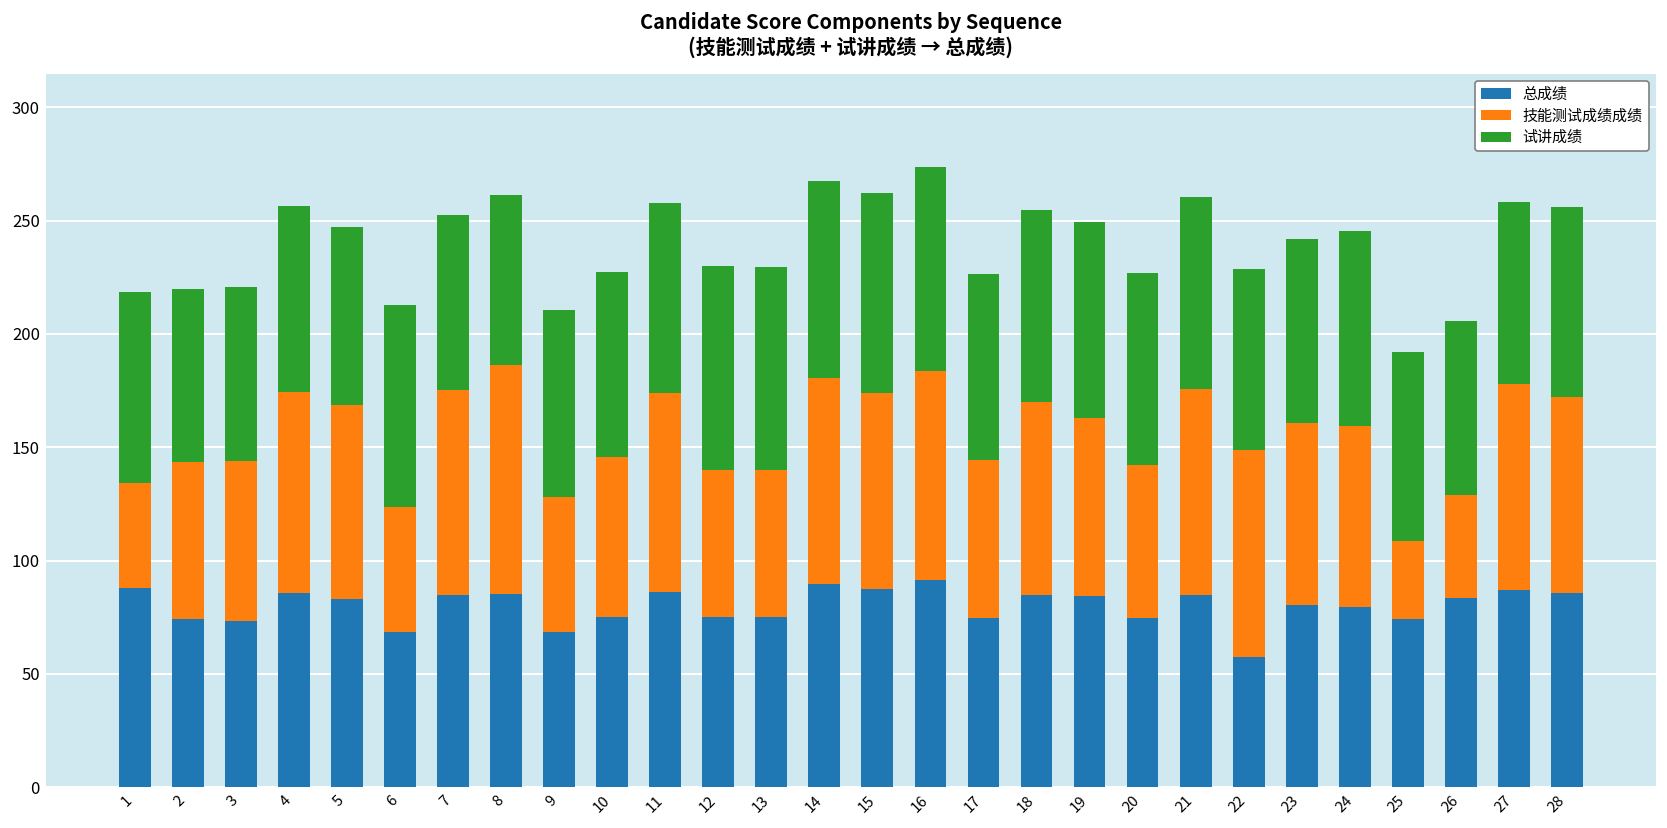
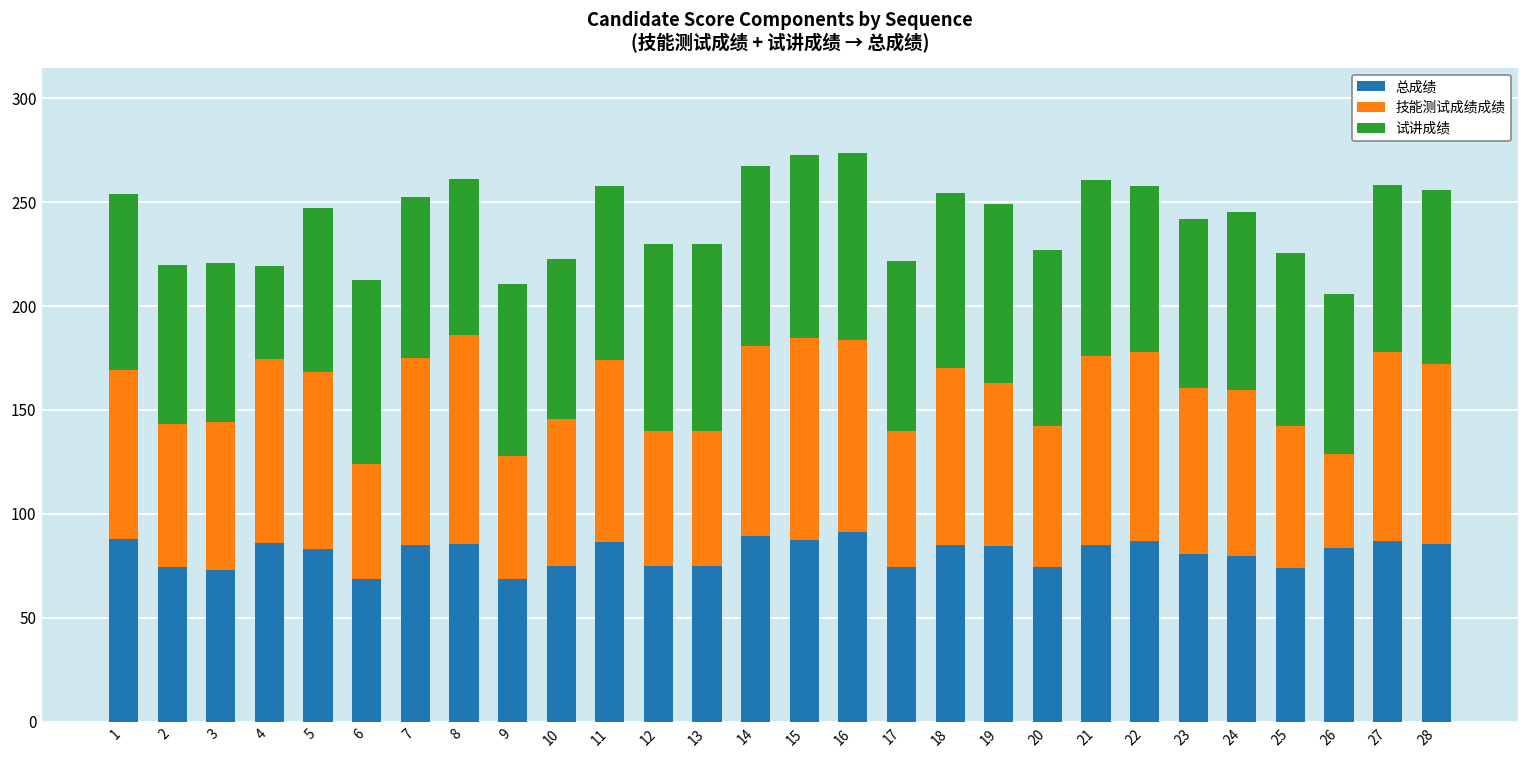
  {
    "总成绩": {
      "1": 88,
      "2": 74,
      "3": 73,
      "4": 86,
      "5": 83,
      "6": 69,
      "7": 85,
      "8": 85,
      "9": 69,
      "10": 75,
      "11": 86,
      "12": 75,
      "13": 75,
      "14": 89,
      "15": 87,
      "16": 91,
      "17": 75,
      "18": 85,
      "19": 84,
      "20": 75,
      "21": 85,
-     "22": 58,
+     "22": 87,
      "23": 81,
      "24": 80,
      "25": 74,
      "26": 83,
      "27": 87,
      "28": 86
    },
    "技能测试成绩成绩": {
-     "1": 46,
+     "1": 81,
      "2": 69,
      "3": 71,
      "4": 89,
      "5": 86,
      "6": 55,
      "7": 90,
      "8": 101,
      "9": 59,
      "10": 71,
      "11": 88,
      "12": 65,
      "13": 65,
      "14": 91,
-     "15": 87,
+     "15": 98,
      "16": 92,
-     "17": 70,
+     "17": 65,
      "18": 85,
      "19": 78,
      "20": 68,
      "21": 91,
      "22": 91,
      "23": 80,
      "24": 80,
-     "25": 35,
+     "25": 68,
      "26": 46,
      "27": 91,
      "28": 87
    },
    "试讲成绩": {
      "1": 85,
      "2": 76,
      "3": 77,
-     "4": 82,
+     "4": 45,
      "5": 79,
      "6": 89,
      "7": 77,
      "8": 75,
      "9": 83,
-     "10": 82,
+     "10": 77,
      "11": 84,
      "12": 90,
      "13": 90,
      "14": 87,
      "15": 88,
      "16": 90,
      "17": 82,
      "18": 84,
      "19": 86,
      "20": 85,
      "21": 85,
      "22": 80,
      "23": 81,
      "24": 86,
      "25": 83,
      "26": 77,
      "27": 80,
      "28": 84
    }
  }
